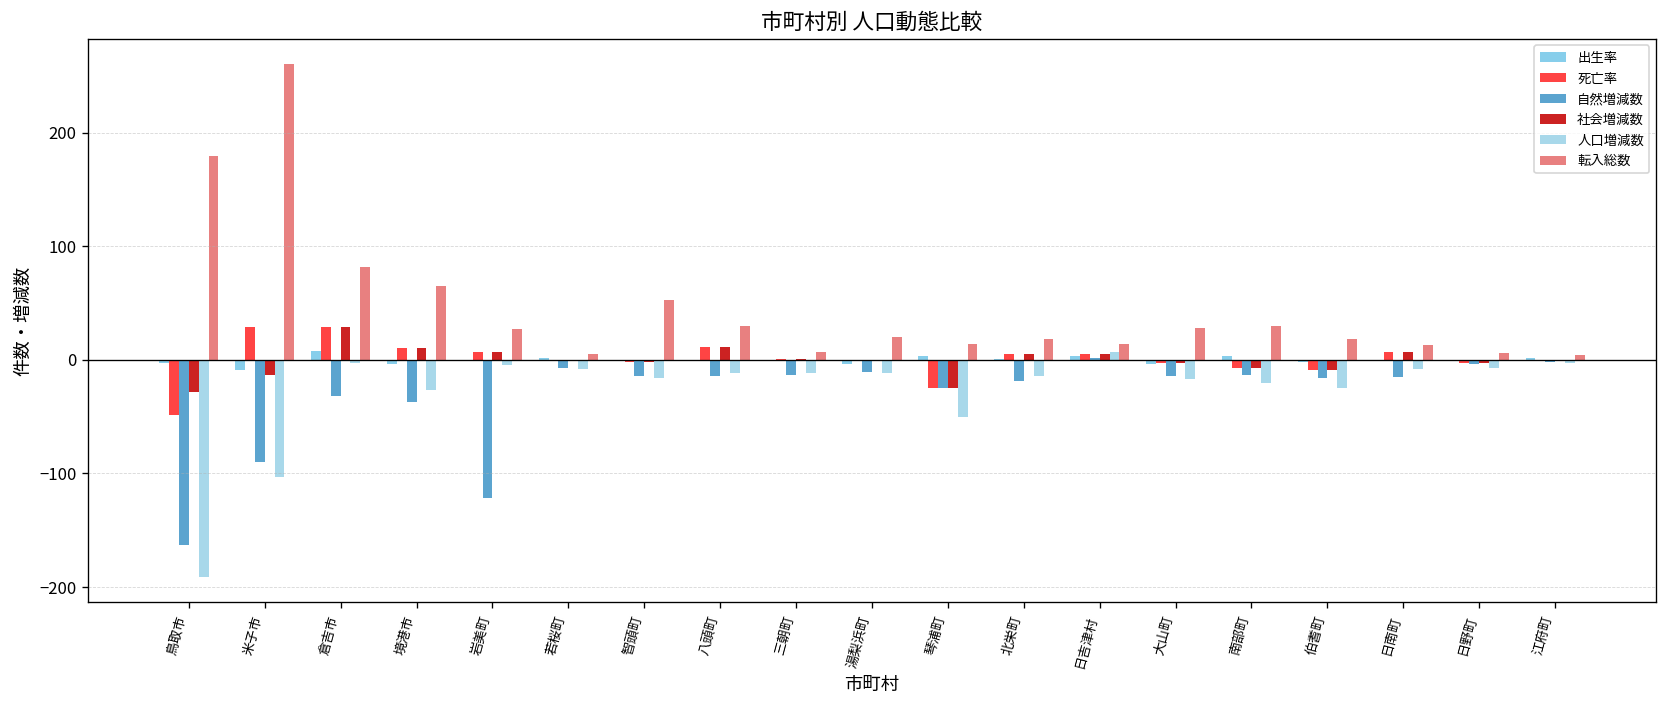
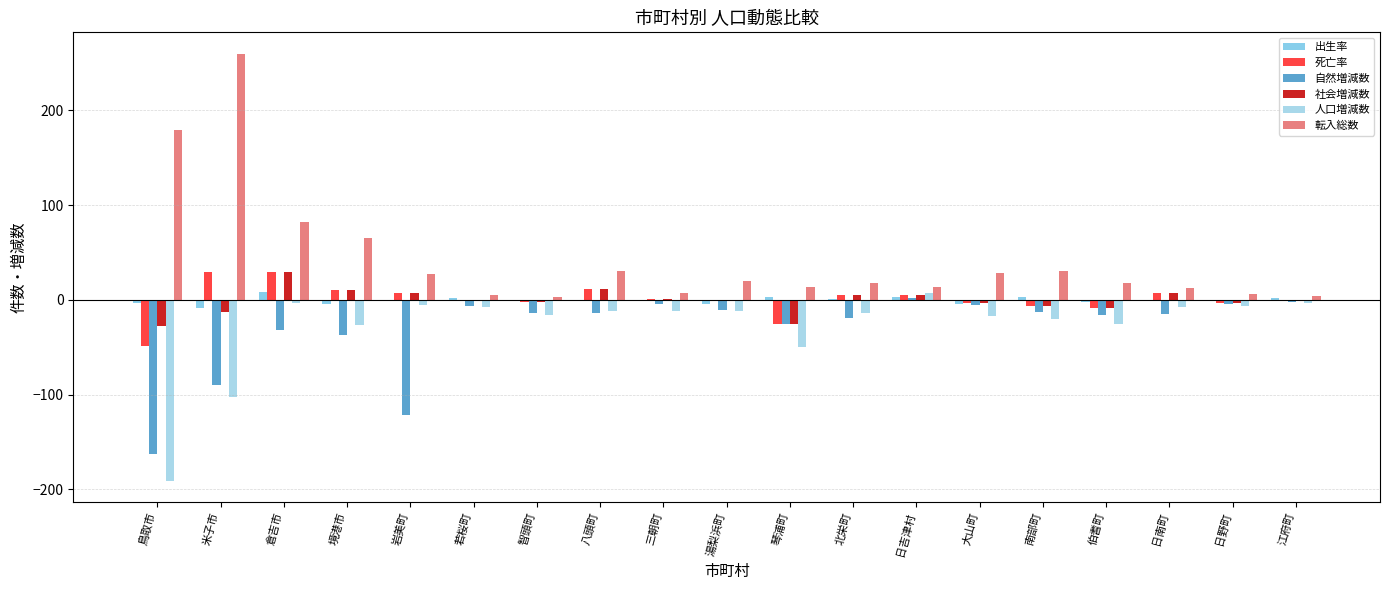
  {
    "死亡率": {
      "鳥取市": -50,
      "米子市": 30,
      "倉吉市": 30,
      "境港市": 10,
      "岩美町": 10,
      "八頭町": 10,
      "琴浦町": -30,
      "北栄町": 10,
      "日吉津村": 10,
      "大山町": 0,
      "南部町": -10,
      "伯耆町": -10,
      "日南町": 10,
      "日野町": 0
    },
    "自然増減数": {
      "鳥取市": -160,
      "米子市": -90,
      "倉吉市": -30,
      "境港市": -40,
      "岩美町": -120,
      "若桜町": -10,
      "智頭町": -10,
      "八頭町": -10,
-     "三朝町": -10,
+     "三朝町": 0,
      "湯梨浜町": -10,
      "琴浦町": -30,
      "北栄町": -20,
-     "大山町": -14,
+     "大山町": -5,
      "南部町": -10,
      "伯耆町": -20,
      "日南町": -20,
      "日野町": 0
    },
    "社会増減数": {
      "鳥取市": -30,
      "米子市": -10,
      "倉吉市": 30,
      "境港市": 10,
      "岩美町": 10,
      "八頭町": 10,
      "琴浦町": -30,
      "北栄町": 10,
      "日吉津村": 10,
      "大山町": 0,
      "南部町": -10,
      "伯耆町": -10,
      "日南町": 10,
      "日野町": 0
    },
    "転入総数": {
      "鳥取市": 180,
      "米子市": 260,
      "倉吉市": 80,
      "境港市": 70,
      "岩美町": 30,
      "若桜町": 10,
-     "智頭町": 50,
+     "智頭町": 0,
      "八頭町": 30,
      "三朝町": 10,
      "湯梨浜町": 20,
      "琴浦町": 10,
      "北栄町": 20,
      "日吉津村": 10,
      "大山町": 30,
      "南部町": 30,
      "伯耆町": 20,
      "日南町": 10,
      "日野町": 10,
      "江府町": 0
    }
  }
